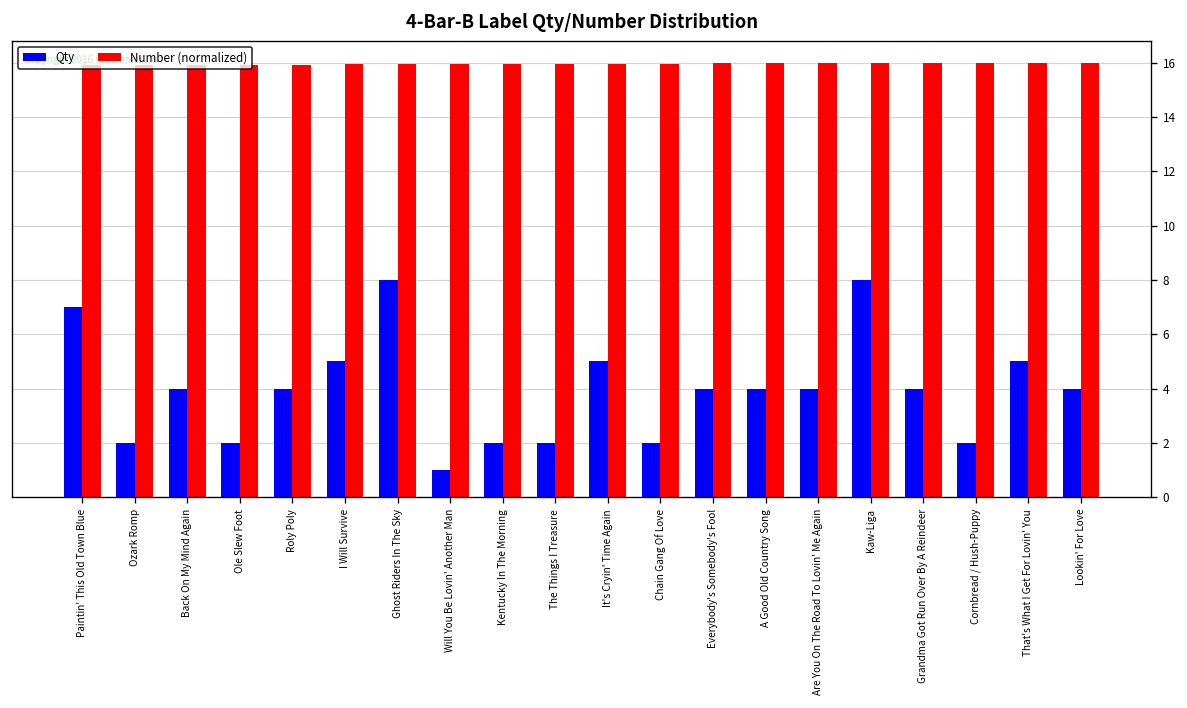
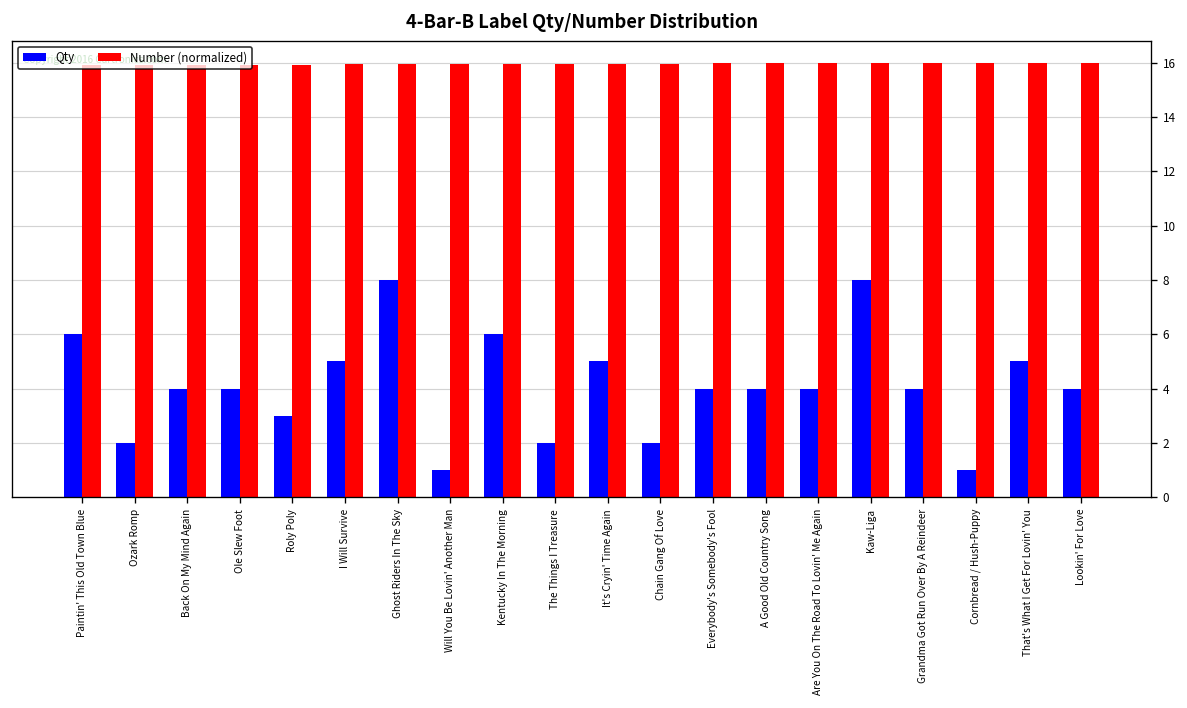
  {
    "Qty": {
-     "Paintin' This Old Town Blue": 7,
+     "Paintin' This Old Town Blue": 6,
      "Ozark Romp": 2,
      "Back On My Mind Again": 4,
-     "Ole Slew Foot": 2,
-     "Roly Poly": 4,
+     "Ole Slew Foot": 4,
+     "Roly Poly": 3,
      "I Will Survive": 5,
      "Ghost Riders In The Sky": 8,
      "Will You Be Lovin' Another Man": 1,
-     "Kentucky In The Morning": 2,
+     "Kentucky In The Morning": 6,
      "The Things I Treasure": 2,
      "It's Cryin' Time Again": 5,
      "Chain Gang Of Love": 2,
      "Everybody's Somebody's Fool": 4,
      "A Good Old Country Song": 4,
      "Are You On The Road To Lovin' Me Again": 4,
      "Kaw-Liga": 8,
      "Grandma Got Run Over By A Reindeer": 4,
-     "Cornbread / Hush-Puppy": 2,
+     "Cornbread / Hush-Puppy": 1,
      "That's What I Get For Lovin' You": 5,
      "Lookin' For Love": 4
    },
    "Number (normalized)": {
      "Roly Poly": 16,
      "I Will Survive": 16,
      "Ghost Riders In The Sky": 16,
      "Will You Be Lovin' Another Man": 16,
      "Kentucky In The Morning": 16,
      "The Things I Treasure": 16,
      "It's Cryin' Time Again": 16,
      "Chain Gang Of Love": 16,
      "Everybody's Somebody's Fool": 16,
      "A Good Old Country Song": 16,
      "Are You On The Road To Lovin' Me Again": 16,
      "Kaw-Liga": 16,
      "Grandma Got Run Over By A Reindeer": 16,
      "Cornbread / Hush-Puppy": 16,
      "That's What I Get For Lovin' You": 16,
      "Lookin' For Love": 16
    }
  }
